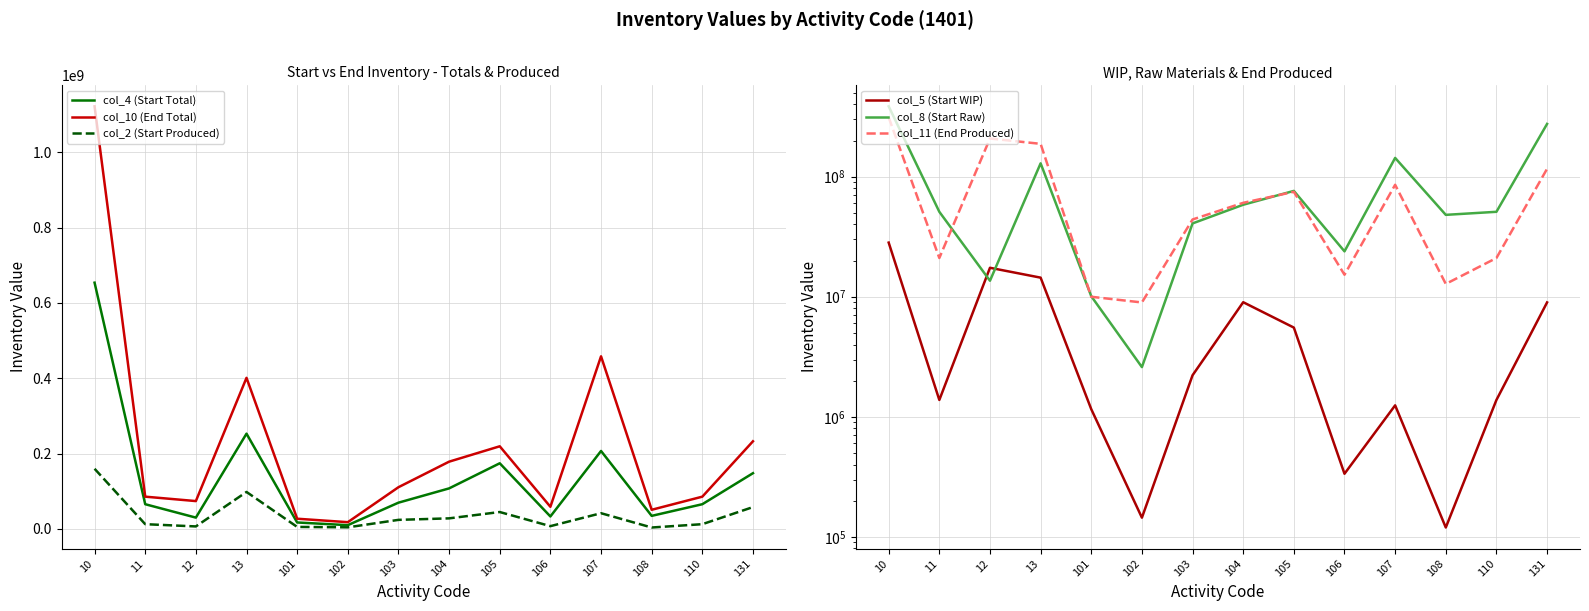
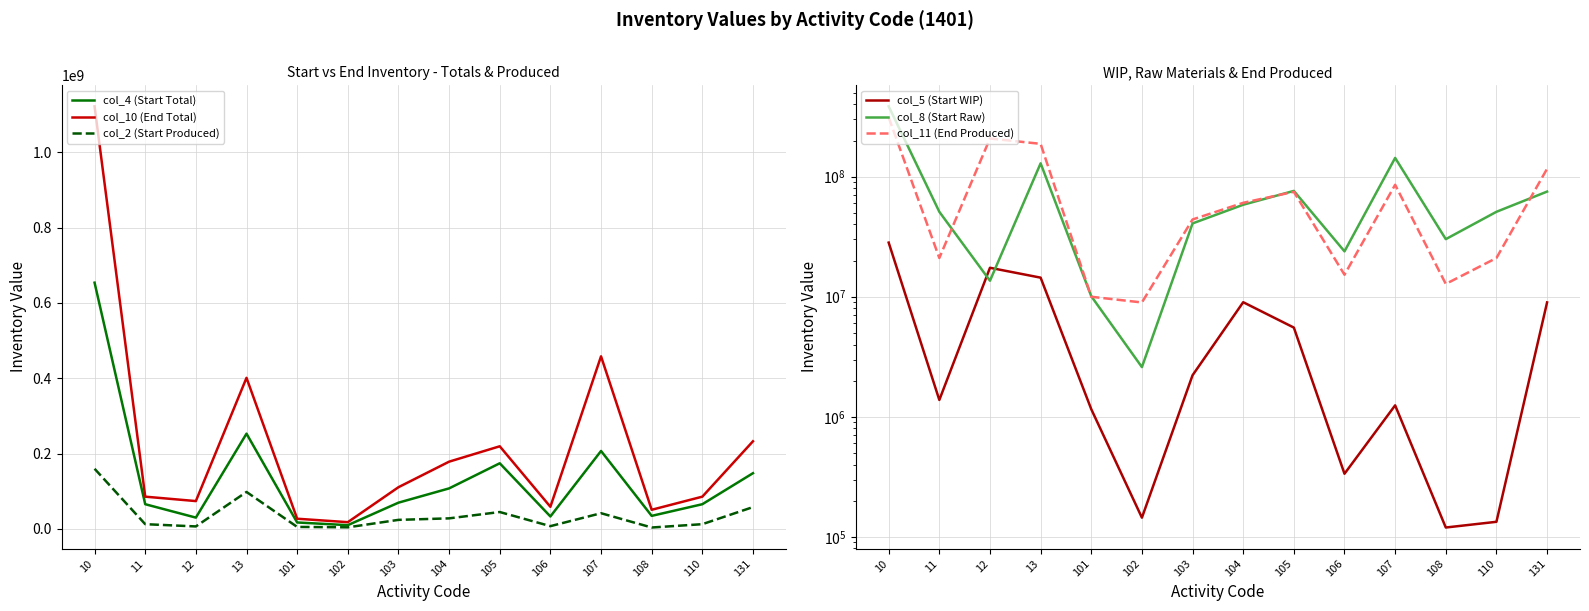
  {
    "Start vs End Inventory - Totals & Produced": {
      "col_10 (End Total)": {
        "11": 90000000,
        "12": 70000000,
        "13": 400000000,
        "101": 30000000,
        "102": 20000000,
        "103": 110000000,
        "104": 180000000,
        "105": 220000000,
        "106": 60000000,
        "107": 460000000,
        "108": 50000000,
        "110": 90000000,
        "131": 230000000
      }
    },
    "WIP, Raw Materials & End Produced": {
      "col_5 (Start WIP)": {
        "10": 28000000,
        "11": 1400000,
        "12": 17000000,
        "13": 14000000,
        "101": 1200000,
        "102": 140000,
        "103": 2200000,
        "104": 9000000,
        "105": 6000000,
        "106": 340000,
        "107": 1200000,
        "108": 120000,
-       "110": 1400000,
+       "110": 130000,
        "131": 9000000
      },
      "col_8 (Start Raw)": {
        "11": 51000000,
        "12": 14000000,
        "13": 130000000,
        "102": 2600000,
        "103": 41000000,
        "106": 24000000,
        "107": 140000000,
-       "108": 48000000,
+       "108": 30000000,
        "110": 51000000,
-       "131": 280000000
+       "131": 80000000
      },
      "col_11 (End Produced)": {
        "11": 21000000,
        "13": 190000000,
        "102": 9000000,
        "103": 44000000,
        "106": 15000000,
        "107": 90000000,
        "108": 13000000,
        "110": 21000000,
        "131": 120000000
      }
    }
  }
